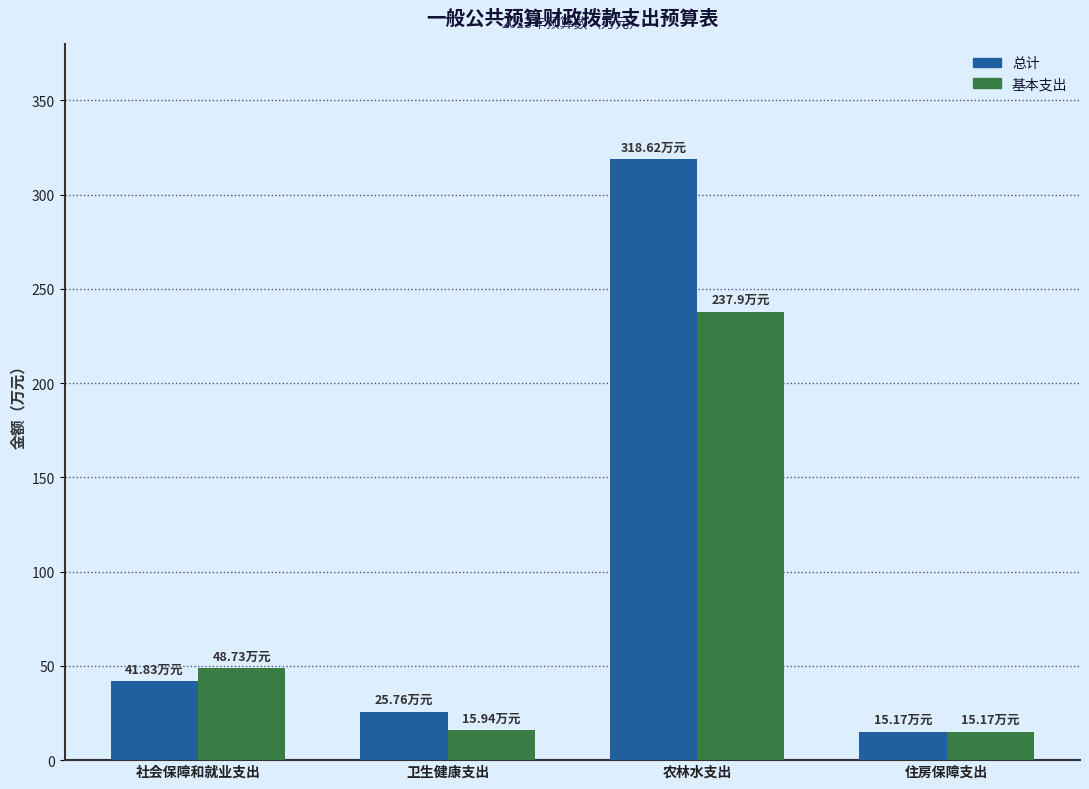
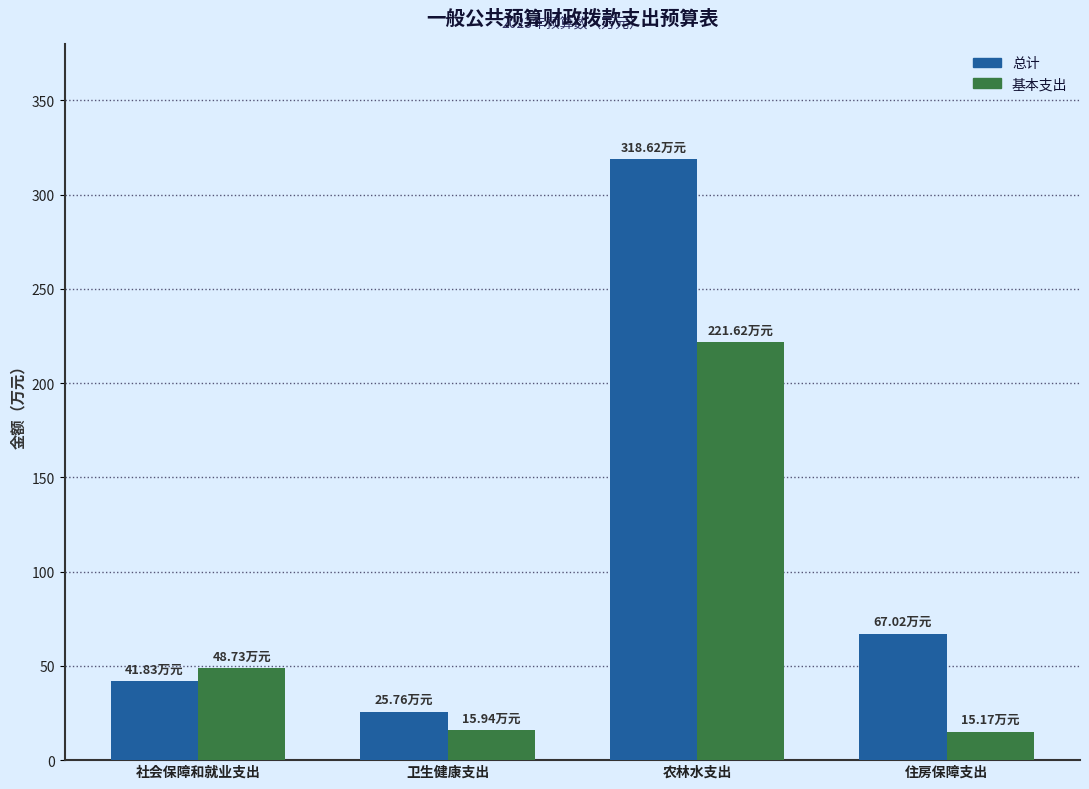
  {
    "总计": {
      "社会保障和就业支出": 41.83,
      "卫生健康支出": 25.76,
      "农林水支出": 318.62,
-     "住房保障支出": 15.17
+     "住房保障支出": 67.02
    },
    "基本支出": {
      "社会保障和就业支出": 48.73,
      "卫生健康支出": 15.94,
-     "农林水支出": 237.9,
+     "农林水支出": 221.62,
      "住房保障支出": 15.17
    }
  }
